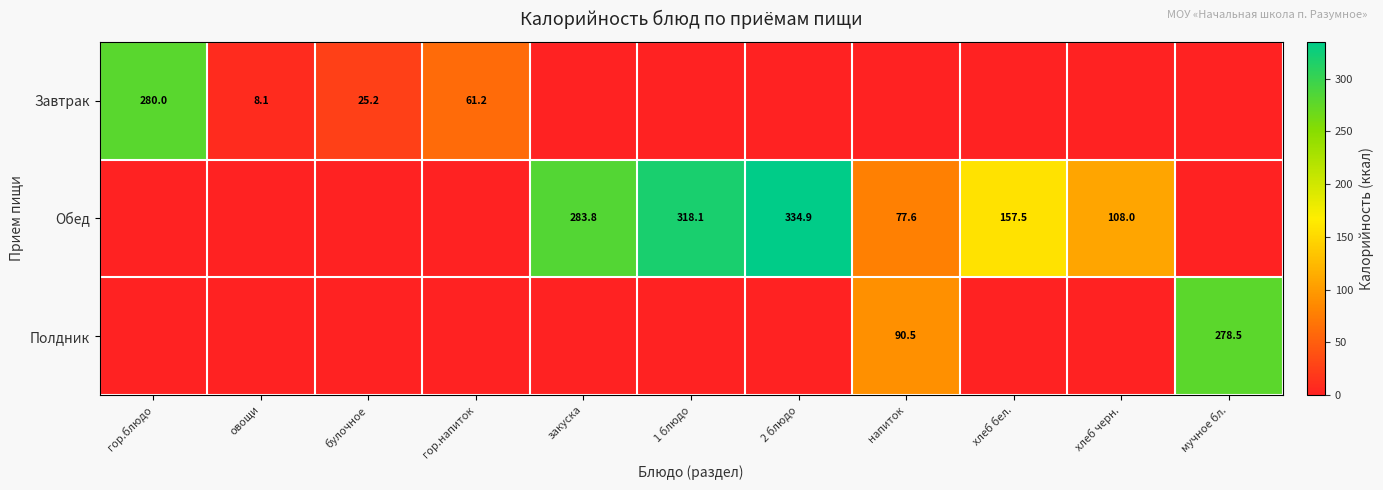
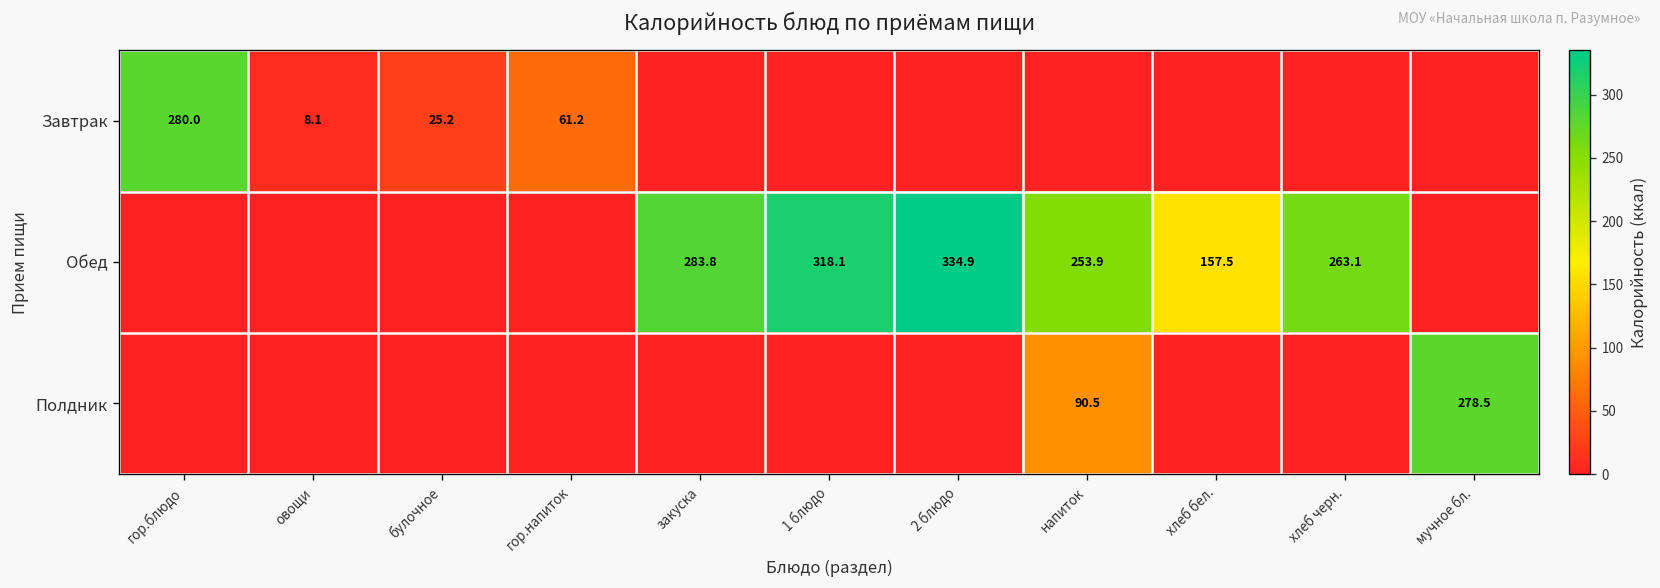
  {
    "Завтрак": {
      "гор.блюдо": 280.0,
      "овощи": 8.1,
      "булочное": 25.2,
      "гор.напиток": 61.2
    },
    "Обед": {
      "закуска": 283.8,
      "1 блюдо": 318.1,
      "2 блюдо": 334.9,
-     "напиток": 77.6,
+     "напиток": 253.9,
      "хлеб бел.": 157.5,
-     "хлеб черн.": 108.0
+     "хлеб черн.": 263.1
    },
    "Полдник": {
      "напиток": 90.5,
      "мучное бл.": 278.5
    }
  }
